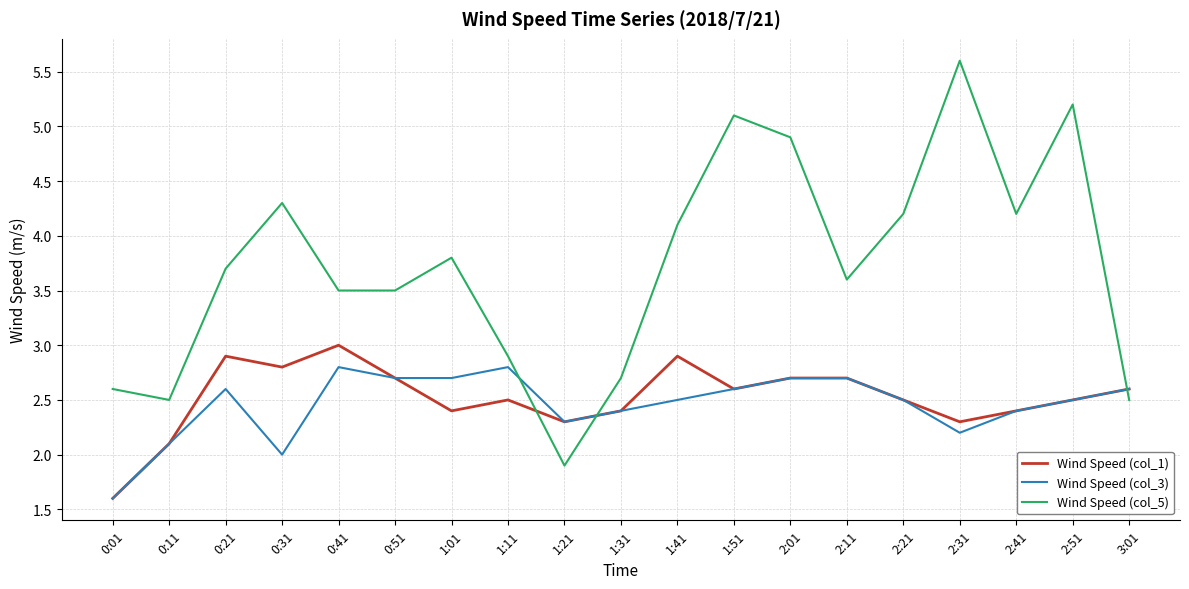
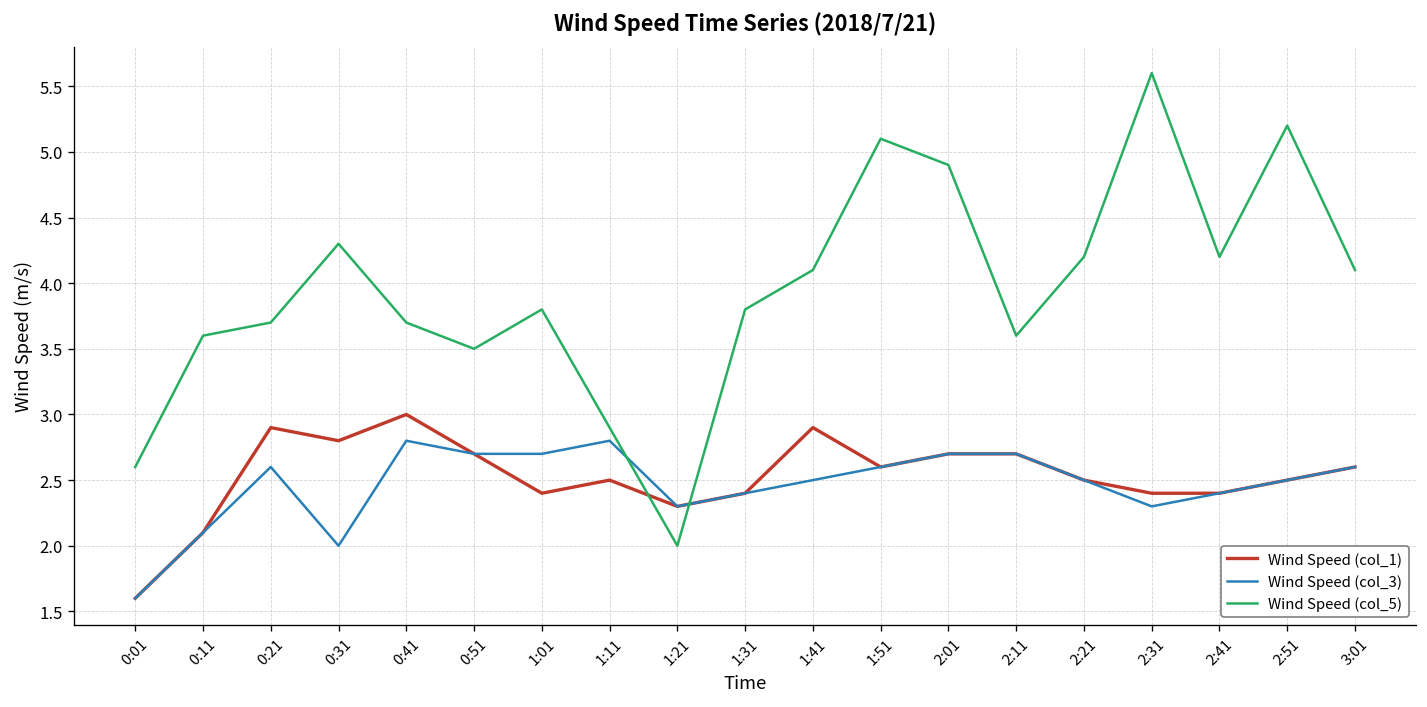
  {
    "Wind Speed (col_1)": {
      "0:21": 2.9,
      "0:31": 2.8,
      "0:41": 3.0,
      "1:01": 2.4,
      "1:11": 2.5,
      "1:41": 2.9,
-     "2:31": 2.3
+     "2:31": 2.4
    },
    "Wind Speed (col_3)": {
      "0:21": 2.6,
      "0:31": 2.0,
      "0:41": 2.8,
      "1:01": 2.7,
      "1:11": 2.8,
      "1:41": 2.5,
-     "2:31": 2.2
+     "2:31": 2.3
    },
    "Wind Speed (col_5)": {
      "0:01": 2.6,
-     "0:11": 2.5,
+     "0:11": 3.6,
      "0:21": 3.7,
      "0:31": 4.3,
-     "0:41": 3.5,
+     "0:41": 3.7,
      "0:51": 3.5,
      "1:01": 3.8,
      "1:11": 2.9,
-     "1:21": 1.9,
-     "1:31": 2.7,
+     "1:21": 2.0,
+     "1:31": 3.8,
      "1:41": 4.1,
      "1:51": 5.1,
      "2:01": 4.9,
      "2:11": 3.6,
      "2:21": 4.2,
      "2:31": 5.6,
      "2:41": 4.2,
      "2:51": 5.2,
-     "3:01": 2.5
+     "3:01": 4.1
    }
  }
